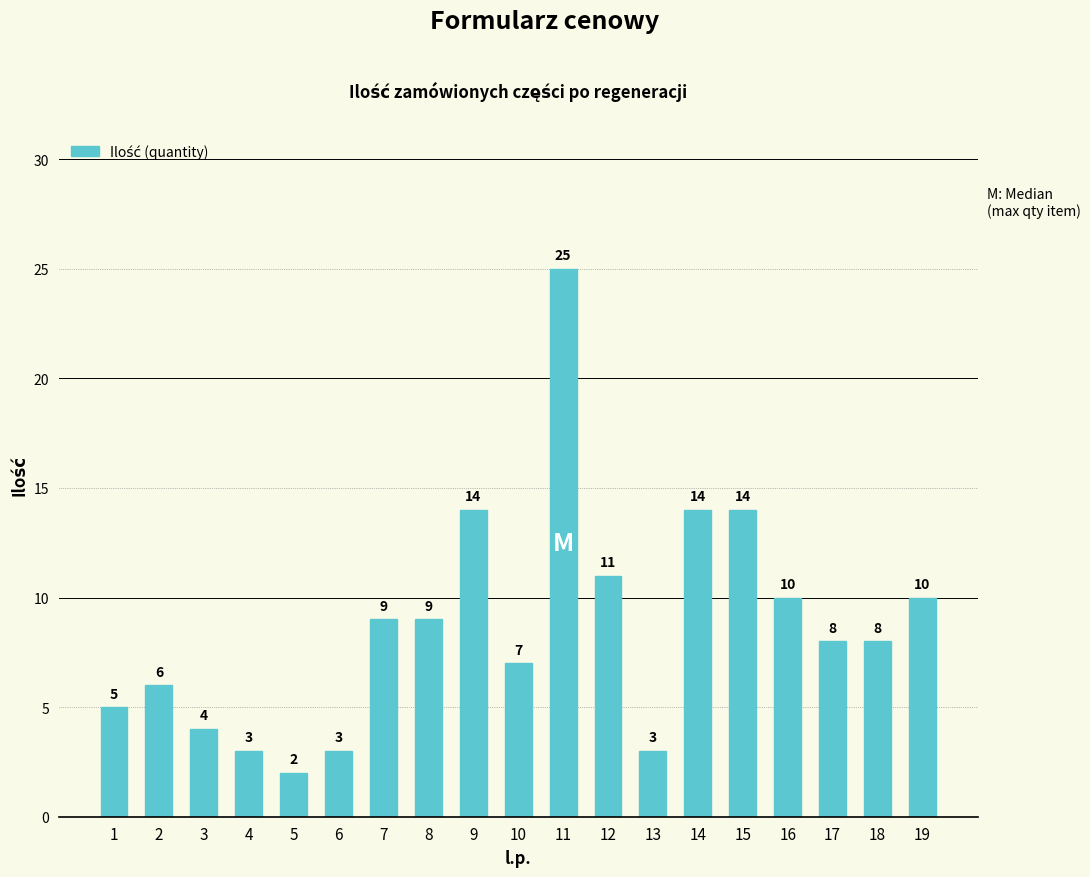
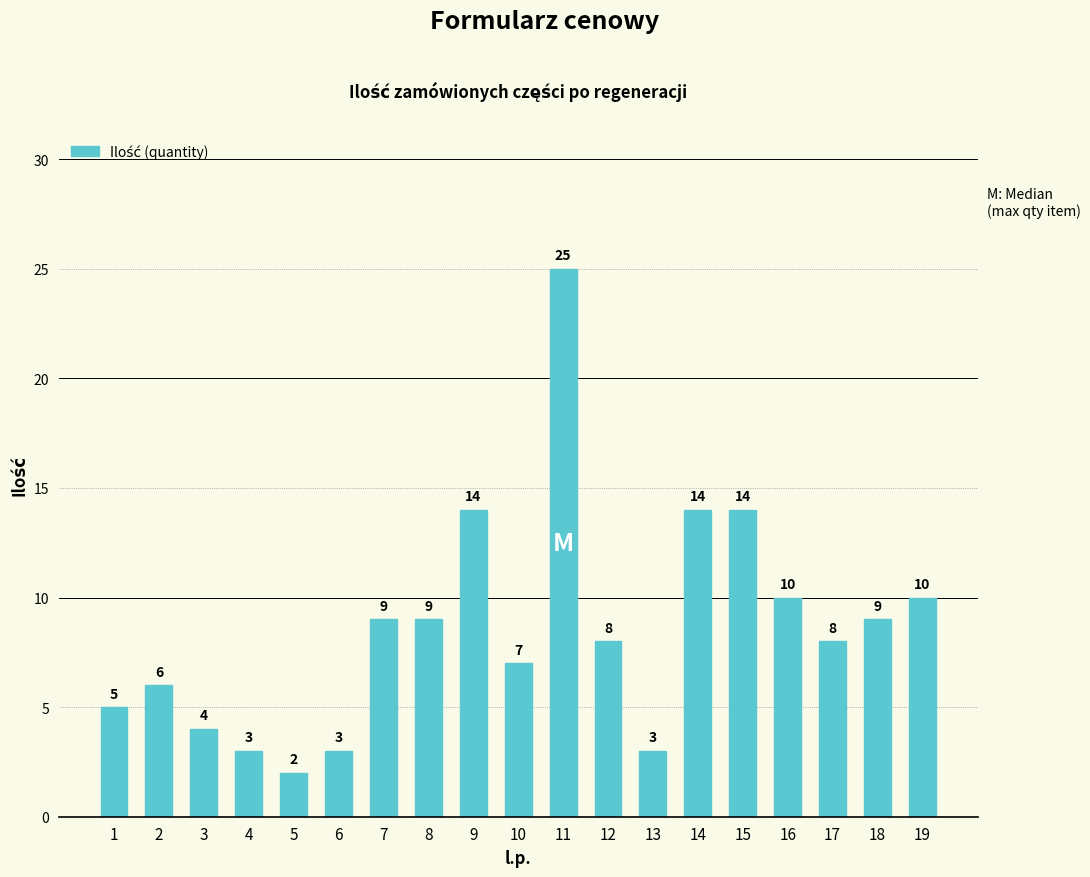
  {
    "1": 5,
    "2": 6,
    "3": 4,
    "4": 3,
    "5": 2,
    "6": 3,
    "7": 9,
    "8": 9,
    "9": 14,
    "10": 7,
    "11": 25,
-   "12": 11,
+   "12": 8,
    "13": 3,
    "14": 14,
    "15": 14,
    "16": 10,
    "17": 8,
-   "18": 8,
+   "18": 9,
    "19": 10
  }
